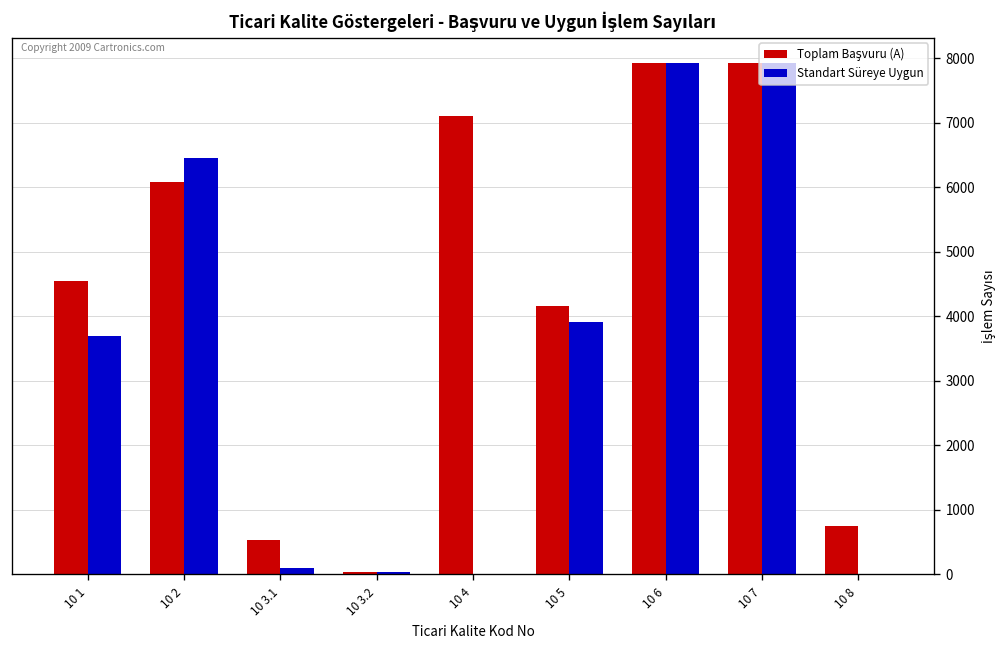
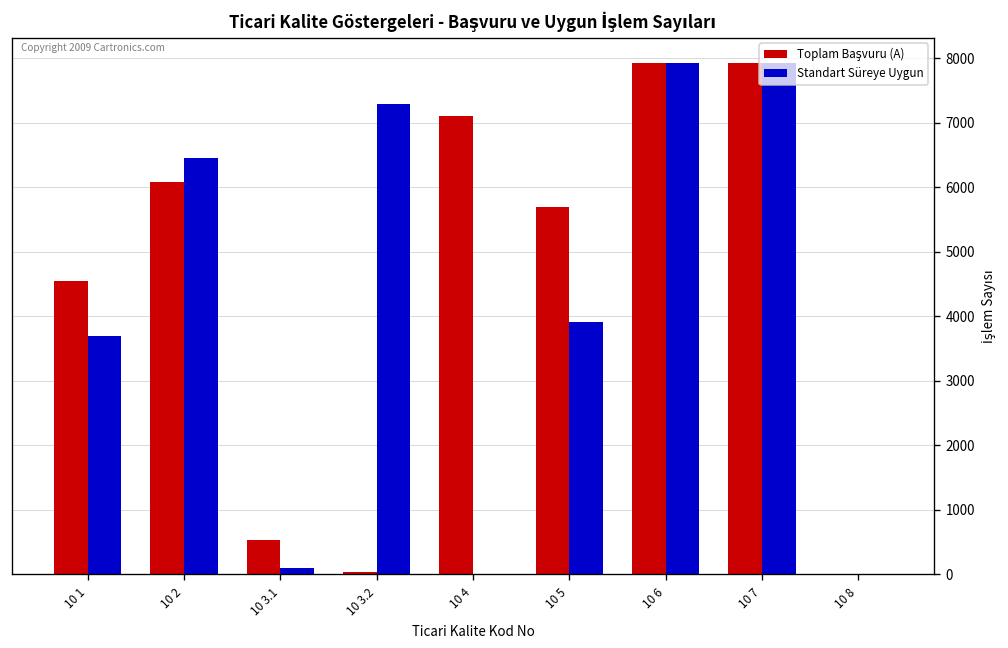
  {
    "Toplam Başvuru (A)": {
      "10 1": 4500,
      "10 2": 6100,
      "10 3.1": 500,
      "10 4": 7100,
-     "10 5": 4200,
+     "10 5": 5700,
      "10 6": 7900,
      "10 7": 7900,
-     "10 8": 700
+     "10 8": 0
    },
    "Standart Süreye Uygun": {
      "10 1": 3700,
      "10 2": 6500,
      "10 3.1": 100,
-     "10 3.2": 0,
+     "10 3.2": 7300,
      "10 4": 0,
      "10 5": 3900,
      "10 6": 7900
    }
  }
